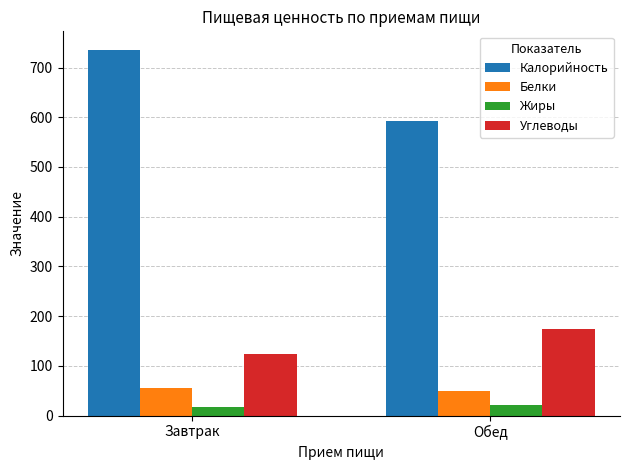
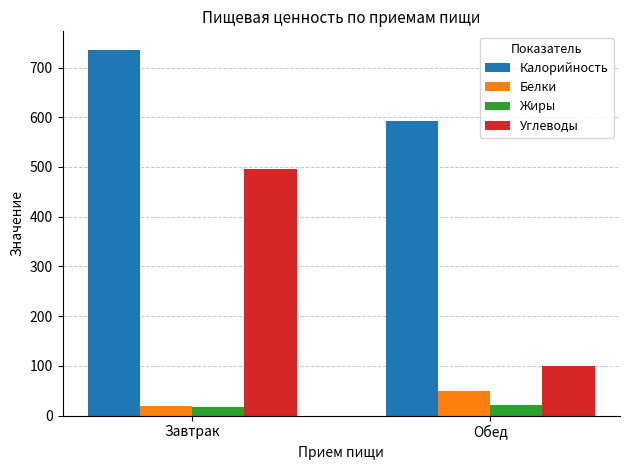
  {
    "Калорийность": {
      "Завтрак": 740,
      "Обед": 590
    },
    "Белки": {
-     "Завтрак": 60,
+     "Завтрак": 20,
      "Обед": 50
    },
    "Жиры": {
      "Завтрак": 20,
      "Обед": 20
    },
    "Углеводы": {
-     "Завтрак": 120,
-     "Обед": 180
+     "Завтрак": 500,
+     "Обед": 100
    }
  }
